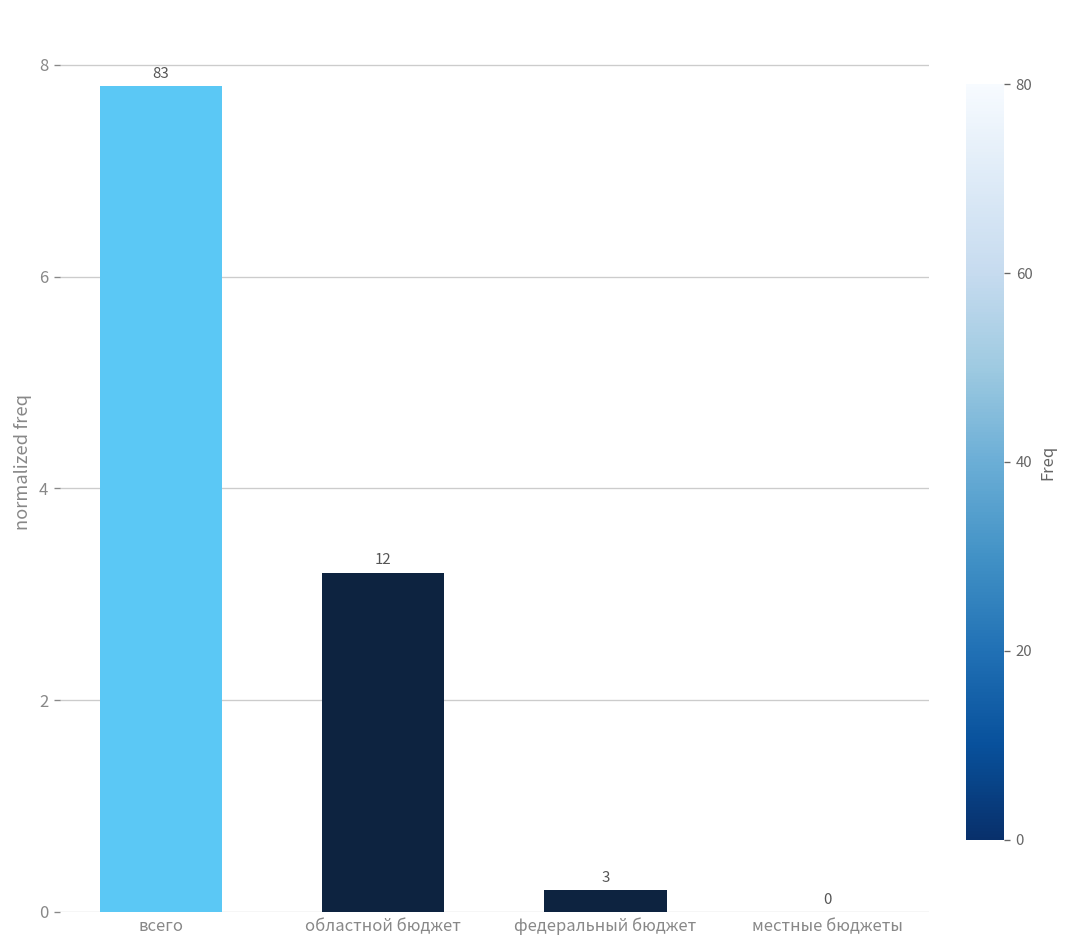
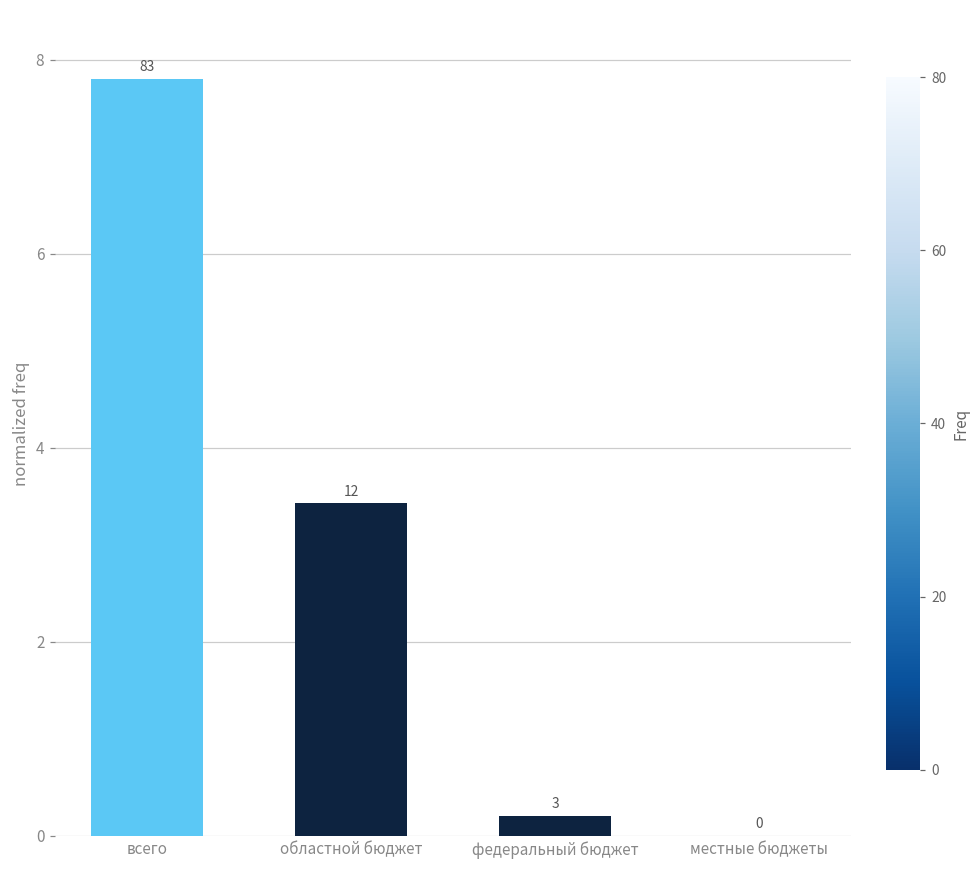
  {
-   "областной бюджет": 3.2
+   "областной бюджет": 3.4
  }
